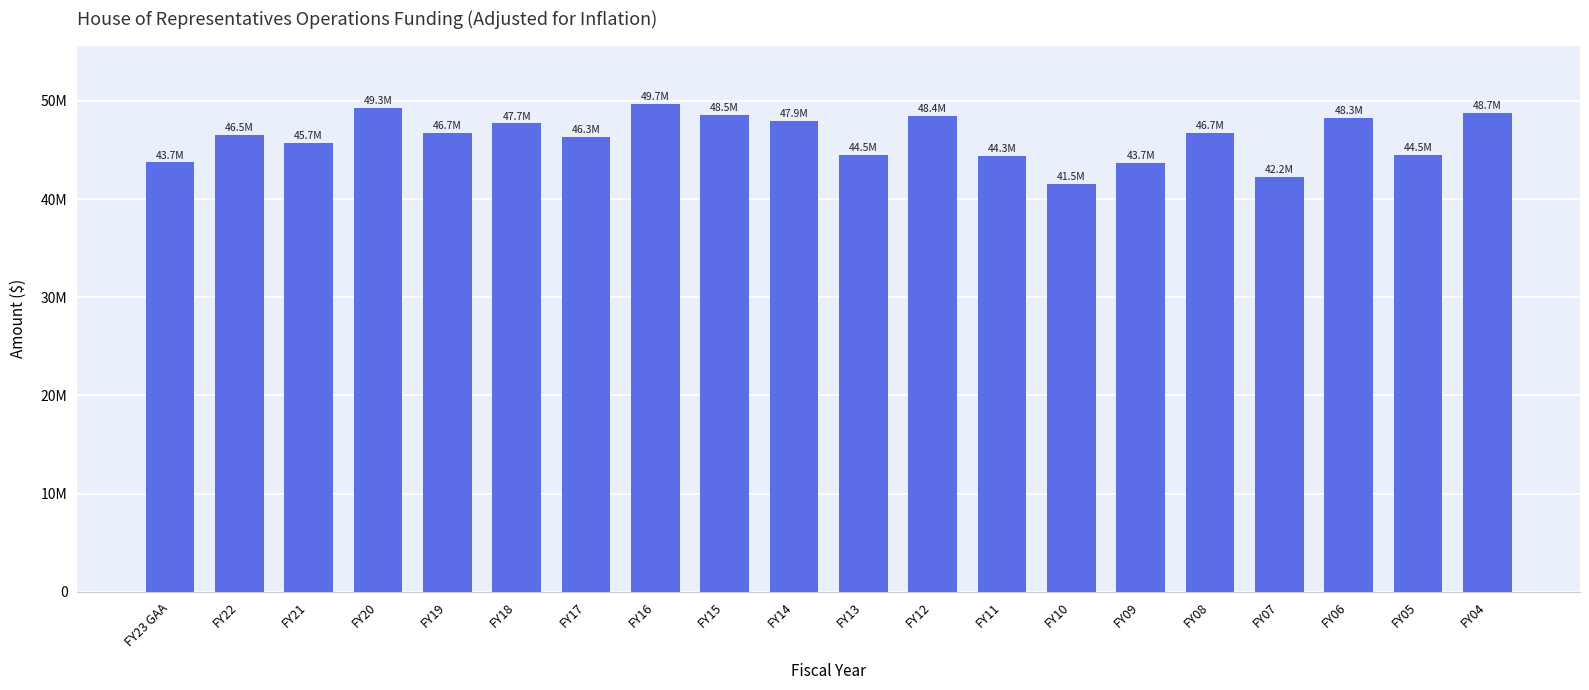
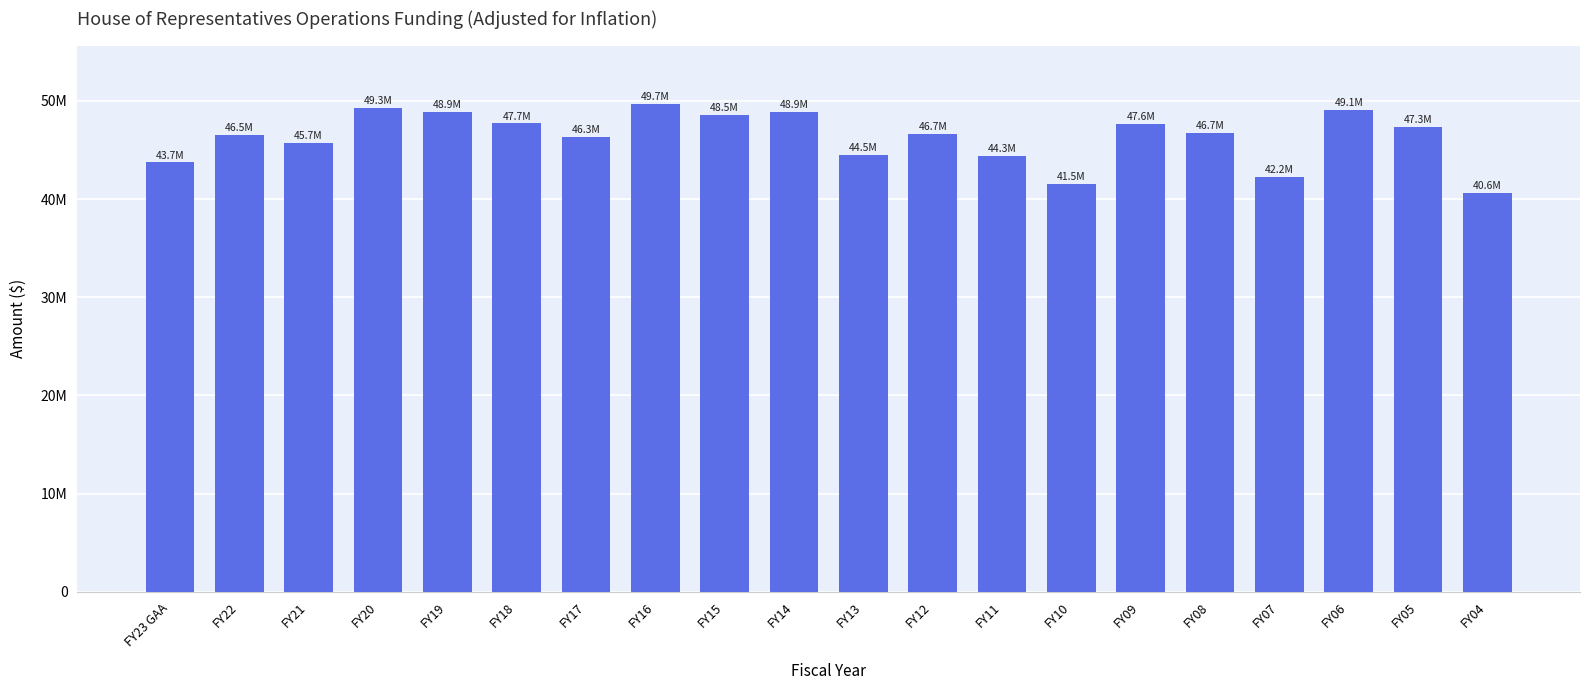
  {
    "FY23 GAA": "43.7M",
    "FY22": "46.5M",
    "FY21": "45.7M",
    "FY20": "49.3M",
-   "FY19": "46.7M",
+   "FY19": "48.9M",
    "FY18": "47.7M",
    "FY17": "46.3M",
    "FY16": "49.7M",
    "FY15": "48.5M",
-   "FY14": "47.9M",
+   "FY14": "48.9M",
    "FY13": "44.5M",
-   "FY12": "48.4M",
+   "FY12": "46.7M",
    "FY11": "44.3M",
    "FY10": "41.5M",
-   "FY09": "43.7M",
+   "FY09": "47.6M",
    "FY08": "46.7M",
    "FY07": "42.2M",
-   "FY06": "48.3M",
-   "FY05": "44.5M",
-   "FY04": "48.7M"
+   "FY06": "49.1M",
+   "FY05": "47.3M",
+   "FY04": "40.6M"
  }
